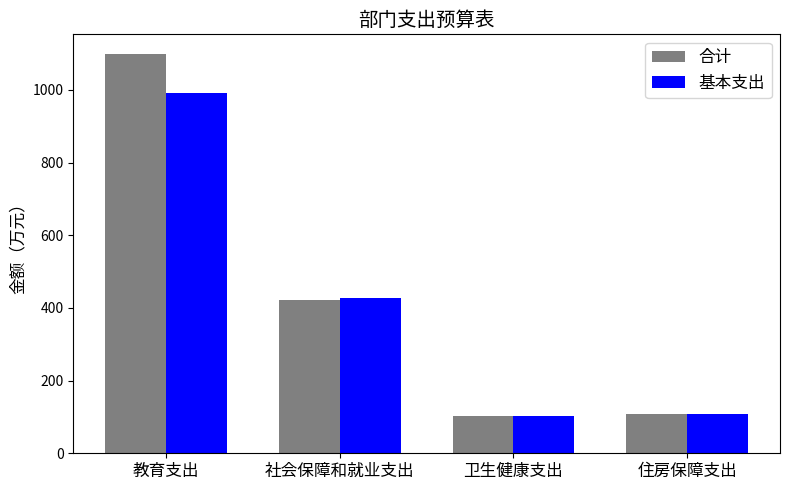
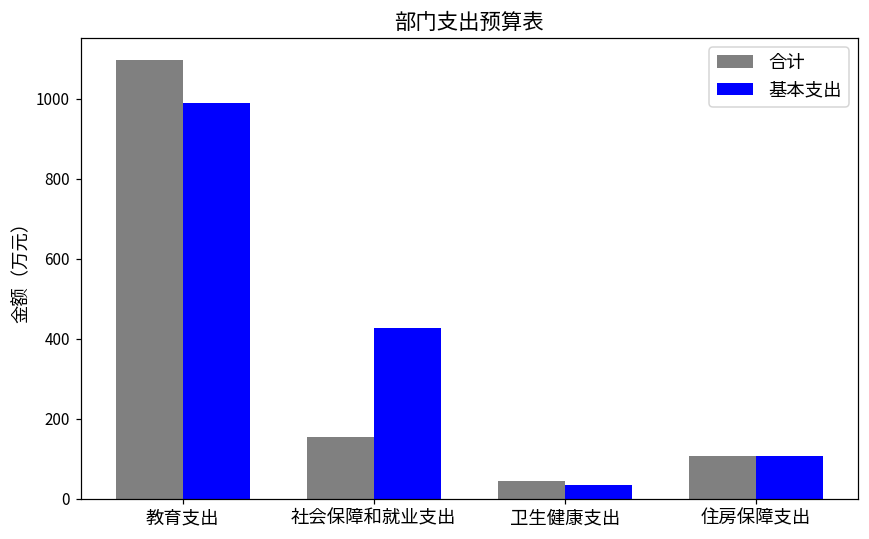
  {
    "合计": {
      "教育支出": 1100,
-     "社会保障和就业支出": 420,
-     "卫生健康支出": 100,
+     "社会保障和就业支出": 150,
+     "卫生健康支出": 40,
      "住房保障支出": 110
    },
    "基本支出": {
      "教育支出": 990,
      "社会保障和就业支出": 430,
-     "卫生健康支出": 100,
+     "卫生健康支出": 30,
      "住房保障支出": 110
    }
  }
